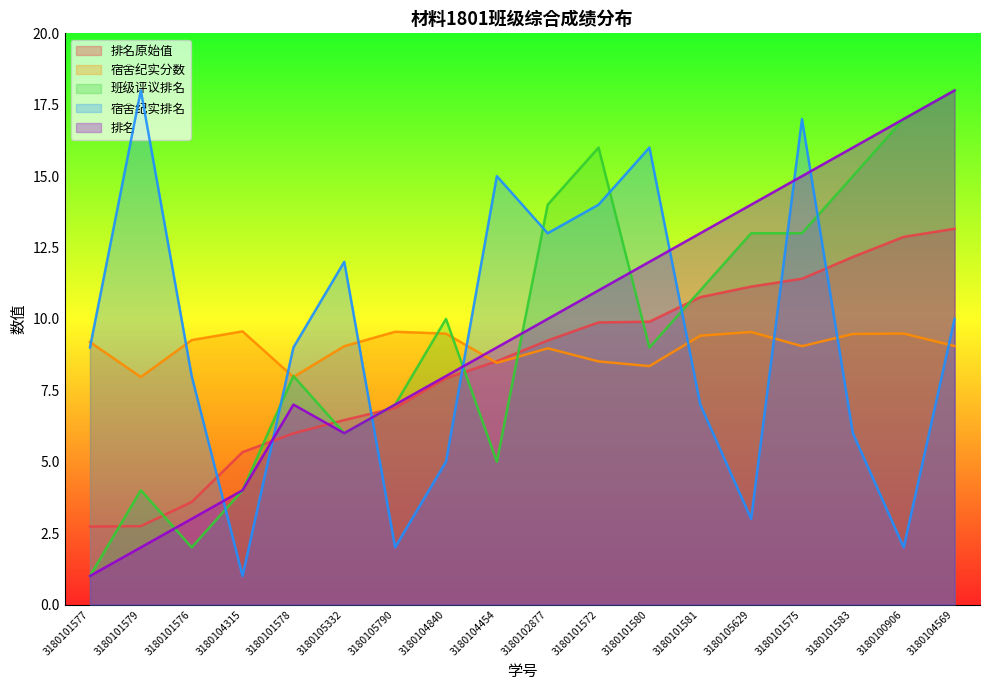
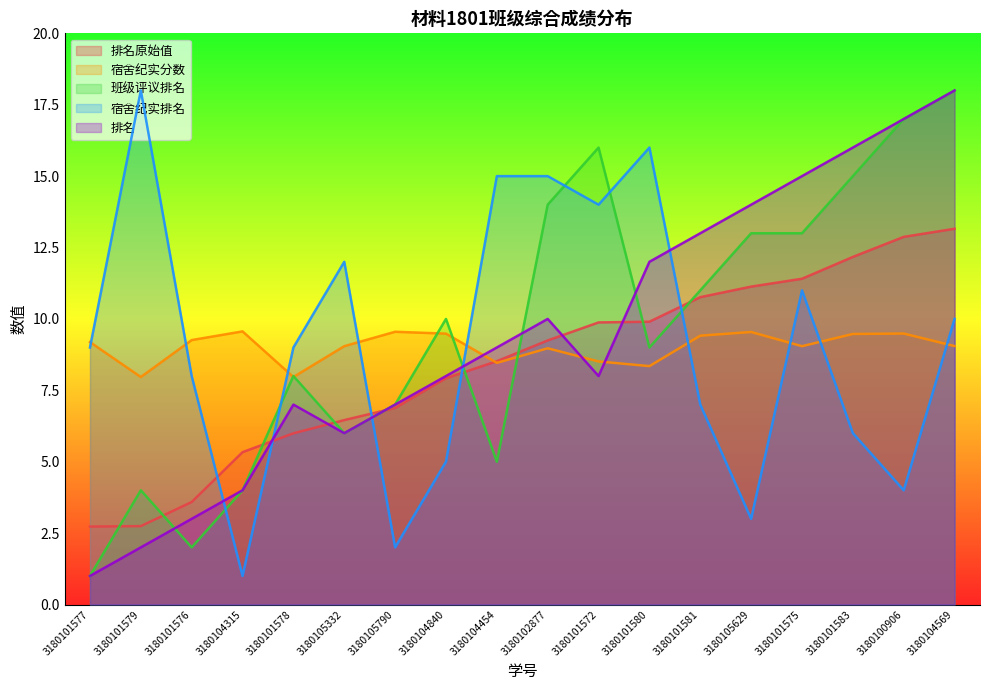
  {
    "班级评议排名": {
      "3180101579": 4,
      "3180101576": 2,
      "3180104840": 10,
      "3180104454": 5,
      "3180102877": 14,
      "3180101572": 16,
      "3180101580": 9,
      "3180101581": 11,
      "3180105629": 13,
      "3180101575": 13,
      "3180101583": 15
    },
    "宿舍纪实排名": {
      "3180101577": 9,
      "3180101576": 8,
      "3180104315": 1,
      "3180101578": 9,
      "3180105332": 12,
      "3180105790": 2,
      "3180104840": 5,
      "3180104454": 15,
-     "3180102877": 13,
+     "3180102877": 15,
      "3180101572": 14,
      "3180101580": 16,
      "3180101581": 7,
      "3180105629": 3,
-     "3180101575": 17,
+     "3180101575": 11,
      "3180101583": 6,
-     "3180100906": 2,
+     "3180100906": 4,
      "3180104569": 10
    },
    "排名": {
      "3180101579": 2,
      "3180101576": 3,
      "3180101578": 7,
      "3180104454": 9,
      "3180102877": 10,
-     "3180101572": 11,
+     "3180101572": 8,
      "3180101580": 12,
      "3180101581": 13,
      "3180105629": 14,
      "3180101575": 15,
      "3180101583": 16
    }
  }
